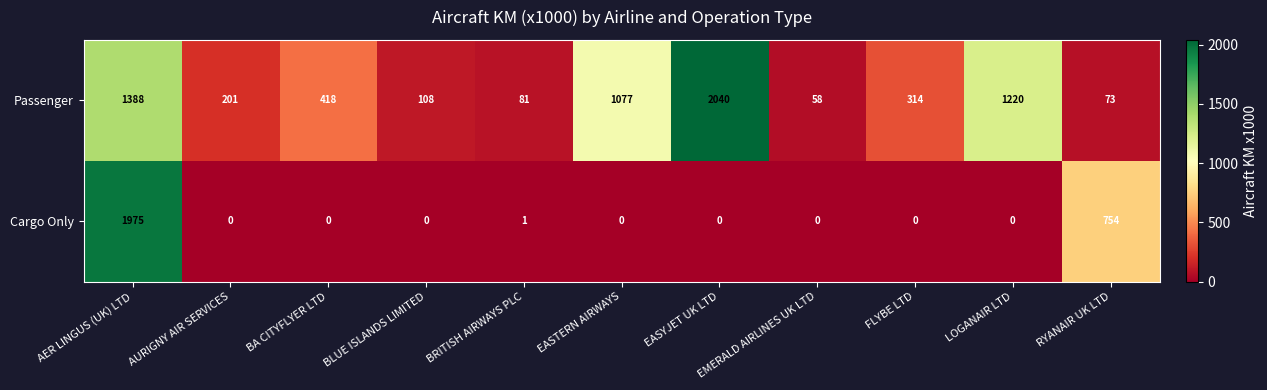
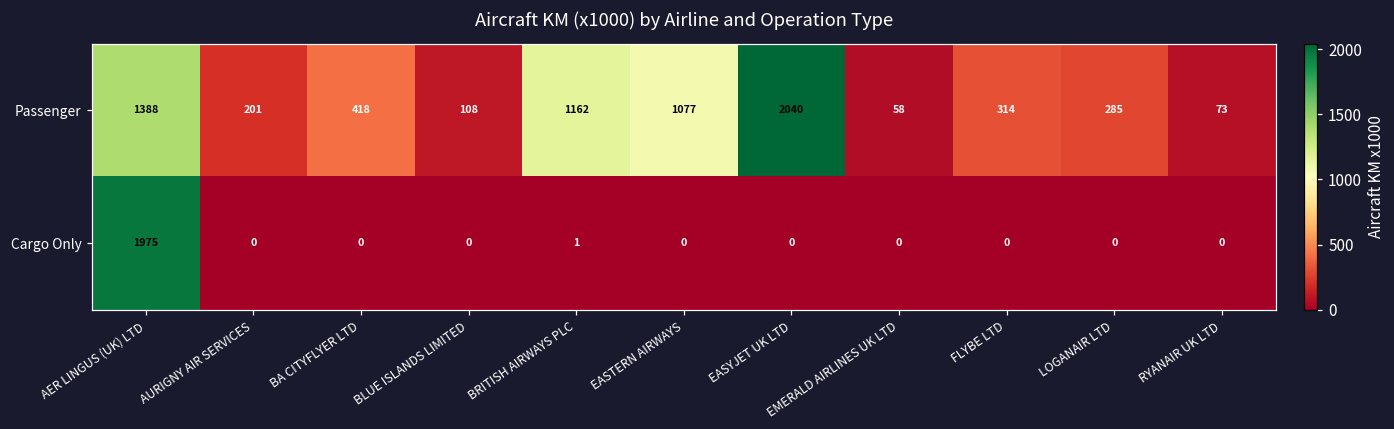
  {
    "Passenger": {
      "AER LINGUS (UK) LTD": 1388,
      "AURIGNY AIR SERVICES": 201,
      "BA CITYFLYER LTD": 418,
      "BLUE ISLANDS LIMITED": 108,
-     "BRITISH AIRWAYS PLC": 81,
+     "BRITISH AIRWAYS PLC": 1162,
      "EASTERN AIRWAYS": 1077,
      "EASYJET UK LTD": 2040,
      "EMERALD AIRLINES UK LTD": 58,
      "FLYBE LTD": 314,
-     "LOGANAIR LTD": 1220,
+     "LOGANAIR LTD": 285,
      "RYANAIR UK LTD": 73
    },
    "Cargo Only": {
      "AER LINGUS (UK) LTD": 1975,
      "AURIGNY AIR SERVICES": 0,
      "BA CITYFLYER LTD": 0,
      "BLUE ISLANDS LIMITED": 0,
      "BRITISH AIRWAYS PLC": 1,
      "EASTERN AIRWAYS": 0,
      "EASYJET UK LTD": 0,
      "EMERALD AIRLINES UK LTD": 0,
      "FLYBE LTD": 0,
      "LOGANAIR LTD": 0,
-     "RYANAIR UK LTD": 754
+     "RYANAIR UK LTD": 0
    }
  }
